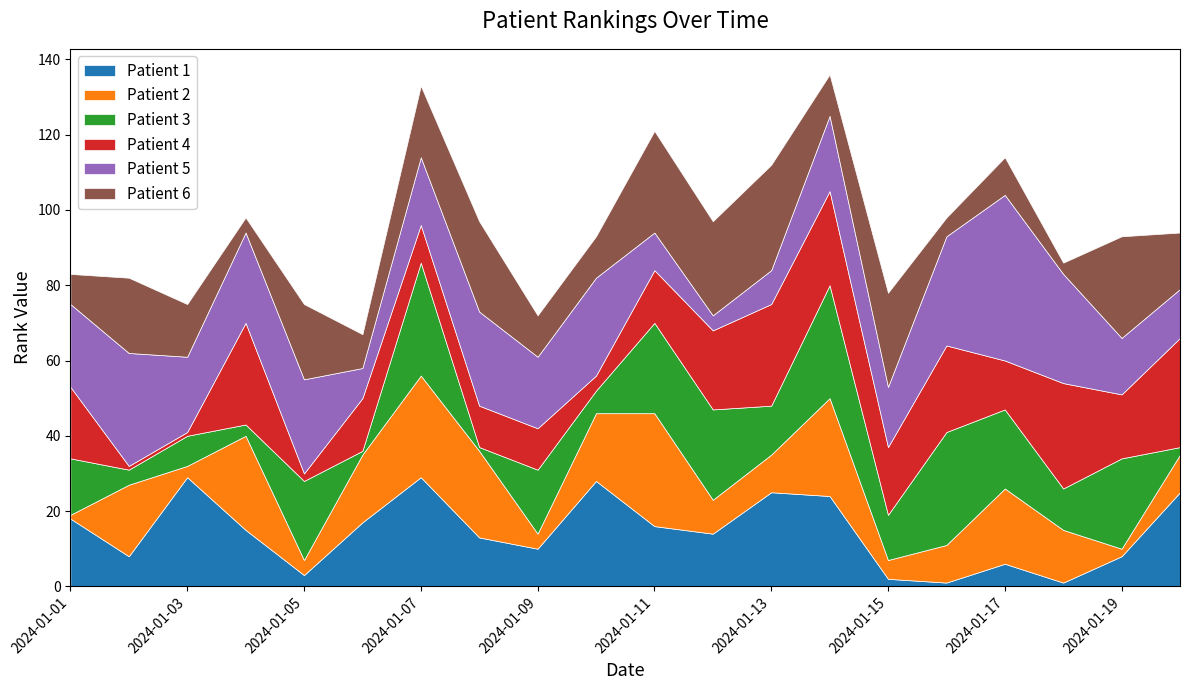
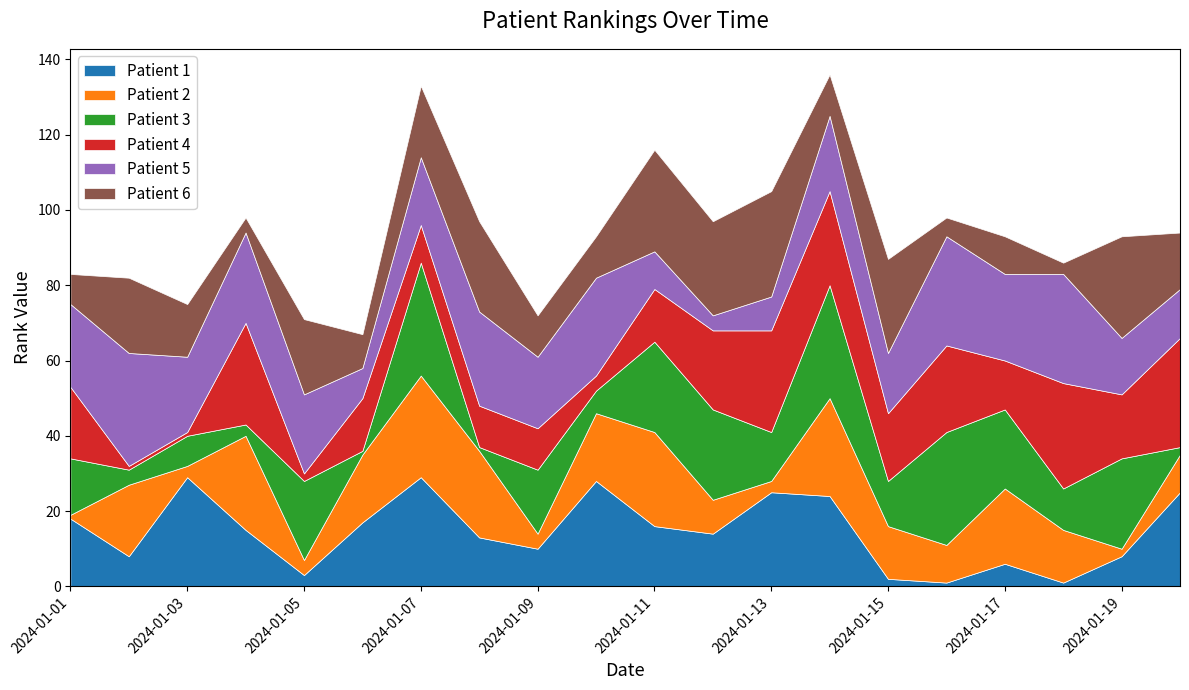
  {
    "Patient 2": {
-     "2024-01-11": 30,
-     "2024-01-13": 10,
-     "2024-01-15": 5
+     "2024-01-11": 25,
+     "2024-01-13": 3,
+     "2024-01-15": 14
    },
    "Patient 5": {
-     "2024-01-05": 25,
-     "2024-01-17": 44
+     "2024-01-05": 21,
+     "2024-01-17": 23
    },
    "Patient 6": {
      "2024-01-01": 8,
      "2024-01-03": 14,
      "2024-01-05": 20,
      "2024-01-07": 19,
      "2024-01-09": 11,
      "2024-01-11": 27,
      "2024-01-13": 28,
      "2024-01-15": 25,
      "2024-01-17": 10,
      "2024-01-19": 27
    }
  }
